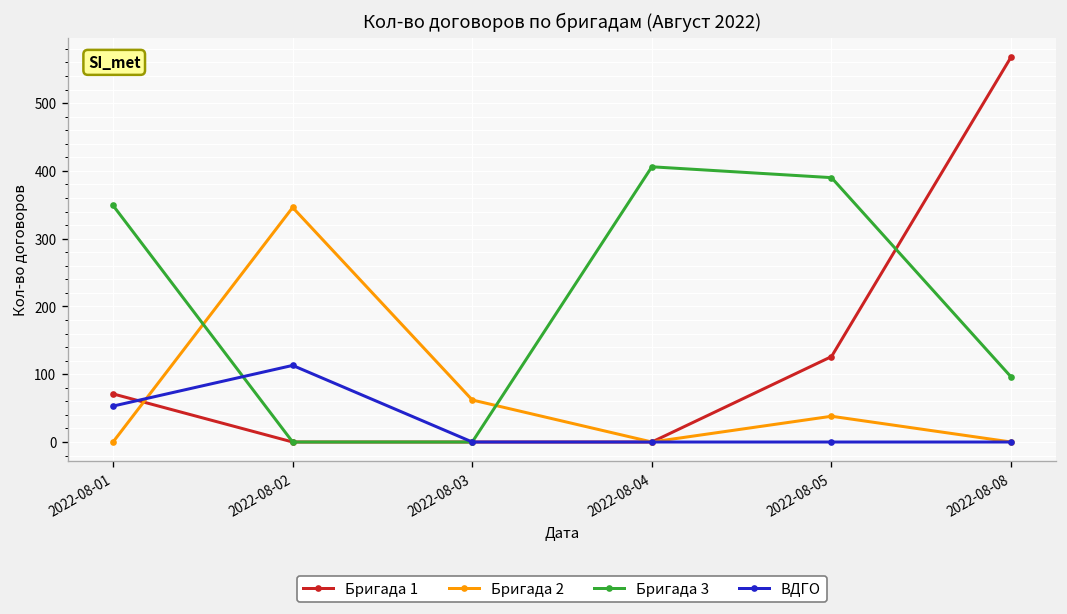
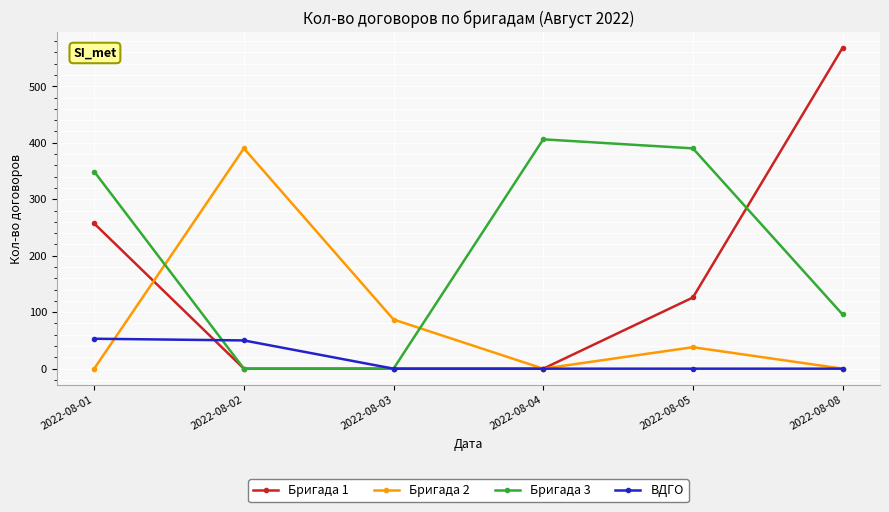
  {
    "Бригада 1": {
-     "2022-08-01": 70,
+     "2022-08-01": 260,
      "2022-08-05": 130,
      "2022-08-08": 570
    },
    "Бригада 2": {
      "2022-08-01": 0,
-     "2022-08-02": 350,
-     "2022-08-03": 60,
+     "2022-08-02": 390,
+     "2022-08-03": 90,
      "2022-08-05": 40
    },
    "Бригада 3": {
      "2022-08-01": 350,
      "2022-08-04": 410,
      "2022-08-05": 390,
      "2022-08-08": 100
    },
    "ВДГО": {
      "2022-08-01": 50,
-     "2022-08-02": 110,
+     "2022-08-02": 50,
      "2022-08-05": 0
    }
  }
